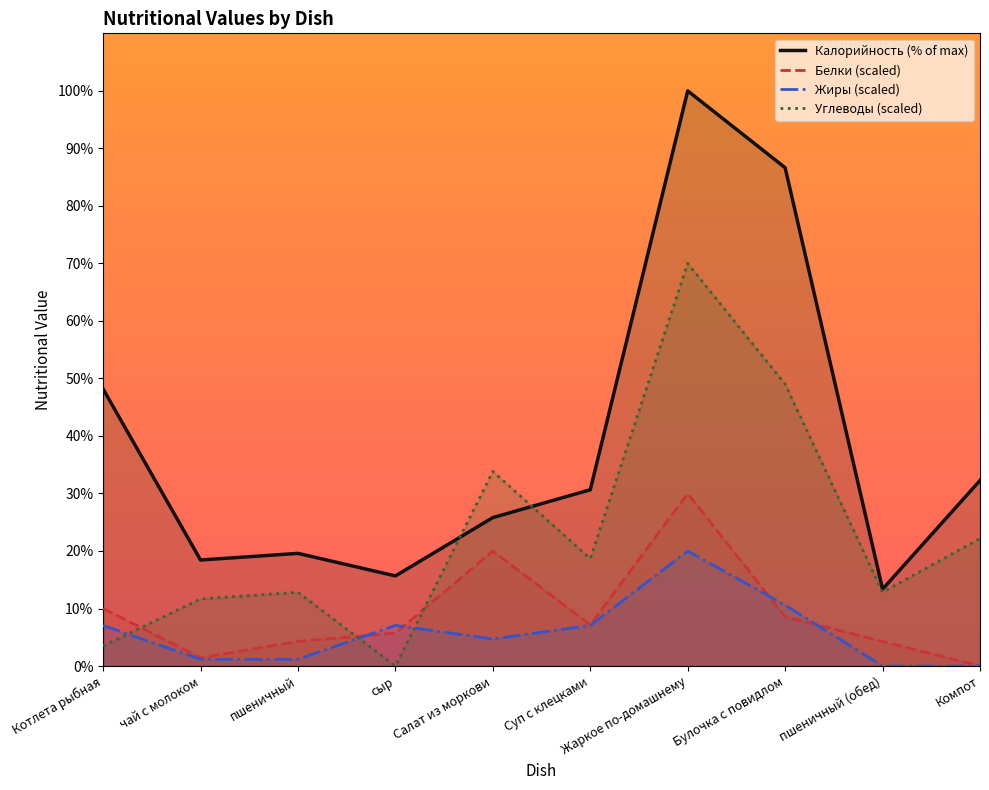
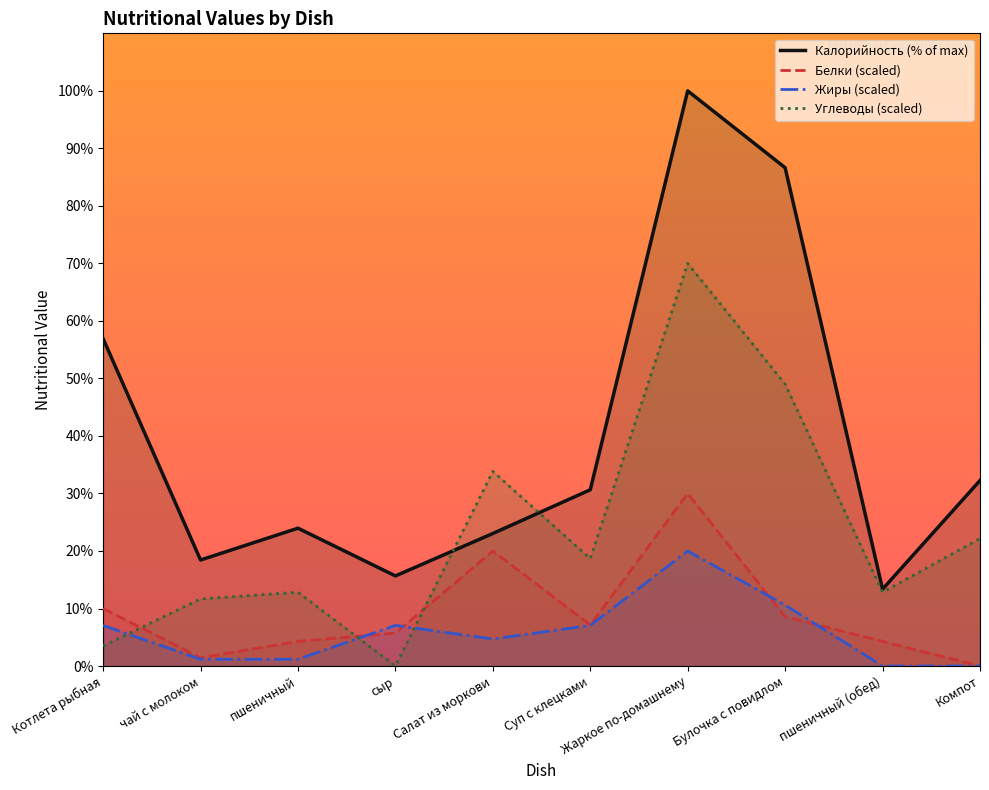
  {
    "Калорийность (% of max)": {
-     "Котлета рыбная": "48%",
+     "Котлета рыбная": "57%",
      "чай с молоком": "18%",
-     "пшеничный": "20%",
+     "пшеничный": "24%",
      "сыр": "16%",
-     "Салат из моркови": "26%",
+     "Салат из моркови": "23%",
      "Суп с клецками": "31%",
      "Жаркое по-домашнему": "100%",
      "Булочка с повидлом": "87%",
      "пшеничный (обед)": "13%",
      "Компот": "32%"
    },
    "Белки (scaled)": {
      "Котлета рыбная": "10%",
      "пшеничный": "4%",
      "сыр": "6%",
      "Салат из моркови": "20%",
      "Жаркое по-домашнему": "30%",
      "Булочка с повидлом": "9%",
      "пшеничный (обед)": "4%"
    },
    "Жиры (scaled)": {
      "Котлета рыбная": "7%",
      "пшеничный": "1%",
      "сыр": "7%",
      "Салат из моркови": "5%",
      "Жаркое по-домашнему": "20%",
      "Булочка с повидлом": "11%",
      "пшеничный (обед)": "0%"
    },
    "Углеводы (scaled)": {
      "Котлета рыбная": "4%",
      "чай с молоком": "12%",
      "пшеничный": "13%",
      "сыр": "0%",
      "Салат из моркови": "34%",
      "Суп с клецками": "19%",
      "Жаркое по-домашнему": "70%",
      "Булочка с повидлом": "49%",
      "пшеничный (обед)": "13%",
      "Компот": "22%"
    }
  }
